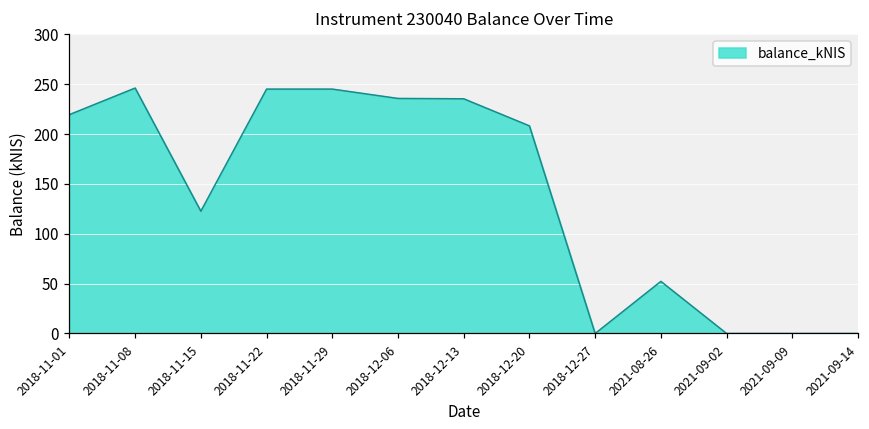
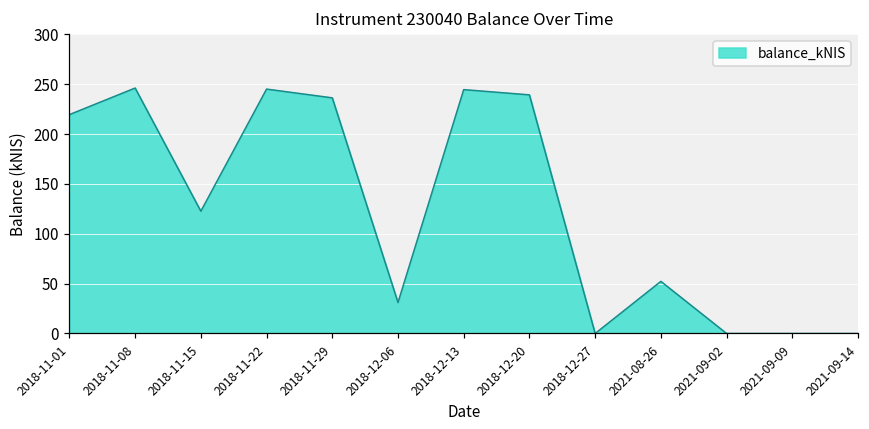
  {
    "2018-11-01": 220,
    "2018-11-08": 250,
    "2018-11-15": 120,
    "2018-11-22": 250,
-   "2018-11-29": 250,
-   "2018-12-06": 240,
-   "2018-12-13": 235,
-   "2018-12-20": 210,
+   "2018-11-29": 240,
+   "2018-12-06": 30,
+   "2018-12-13": 245,
+   "2018-12-20": 240,
    "2018-12-27": 0,
    "2021-08-26": 50,
    "2021-09-02": 0,
    "2021-09-09": 0,
    "2021-09-14": 0
  }
